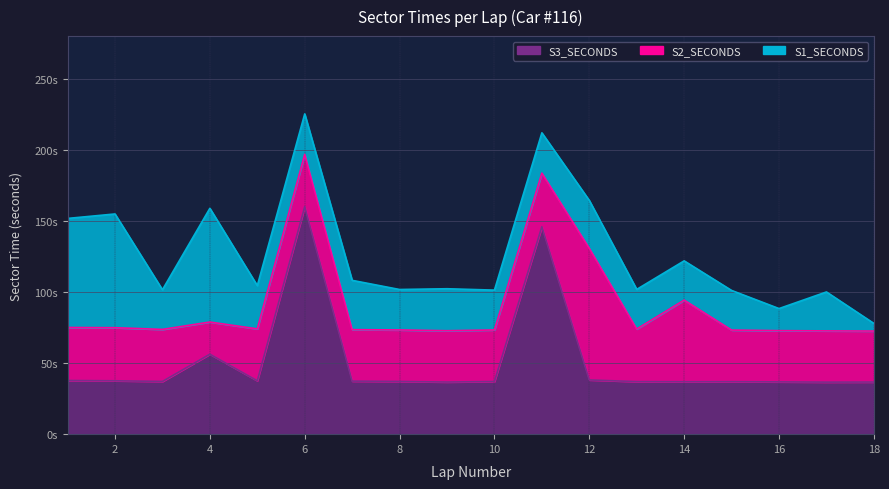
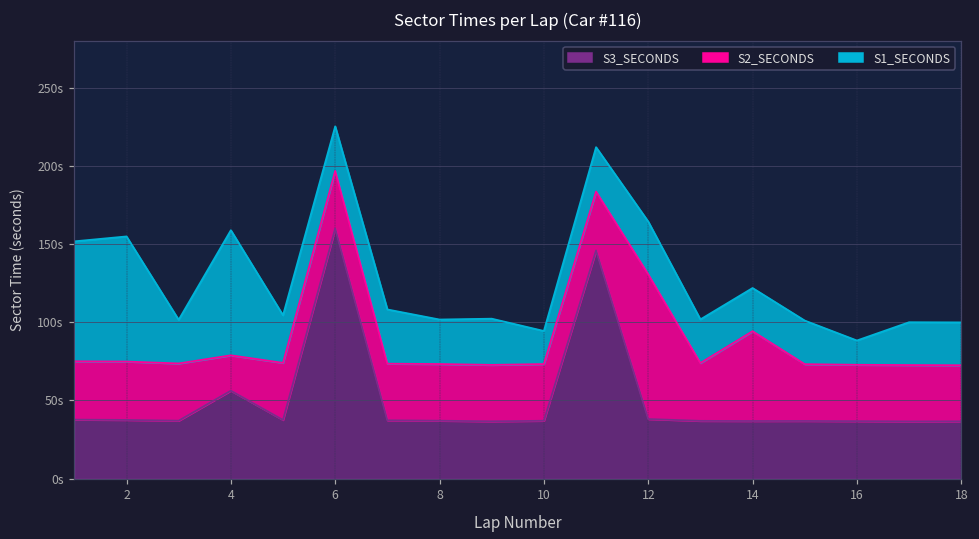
  {
    "S3_SECONDS": {
      "2": "38s",
      "4": "56s",
      "6": "160s",
      "8": "37s",
      "10": "37s",
      "12": "38s",
      "14": "37s",
      "16": "37s",
      "18": "37s"
    },
    "S2_SECONDS": {
      "2": "37s",
      "4": "23s",
      "6": "37s",
      "8": "36s",
      "10": "36s",
      "12": "93s",
      "14": "57s",
      "16": "36s",
      "18": "36s"
    },
    "S1_SECONDS": {
      "2": "80s",
      "4": "80s",
      "6": "28s",
      "8": "28s",
-     "10": "28s",
+     "10": "21s",
      "12": "34s",
      "14": "28s",
      "16": "16s",
-     "18": "5s"
+     "18": "27s"
    }
  }
